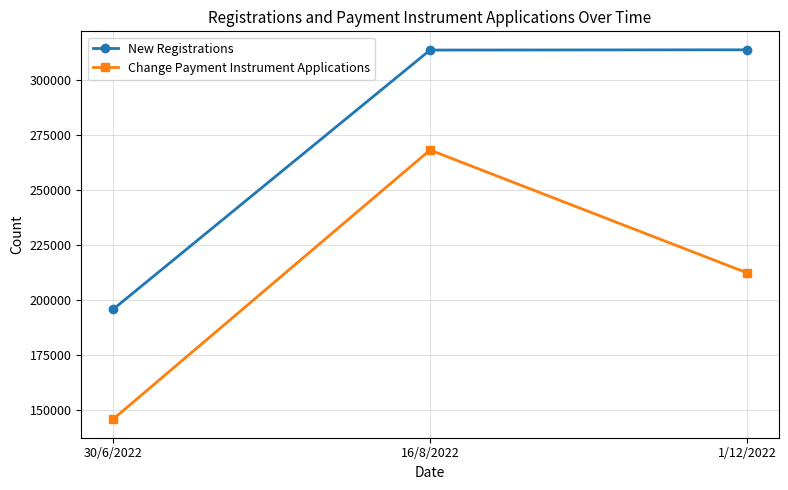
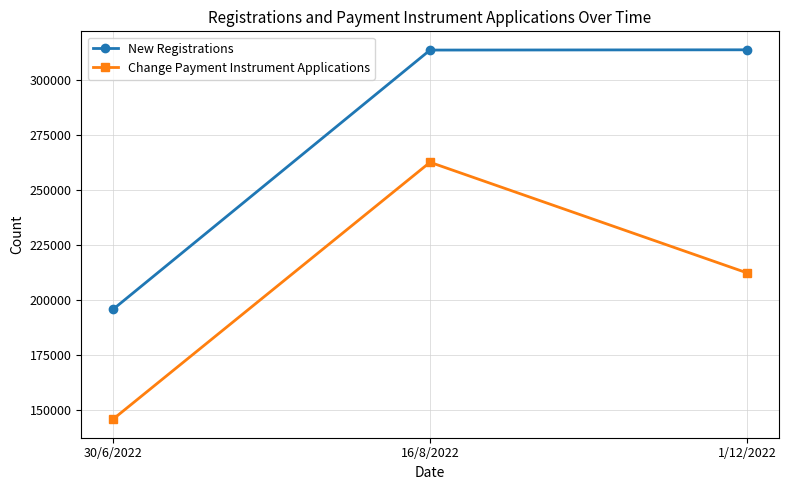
  {
    "New Registrations": {
      "30/6/2022": 196000,
      "16/8/2022": 314000,
      "1/12/2022": 314000
    },
    "Change Payment Instrument Applications": {
      "30/6/2022": 146000,
-     "16/8/2022": 268000,
+     "16/8/2022": 263000,
      "1/12/2022": 212000
    }
  }
